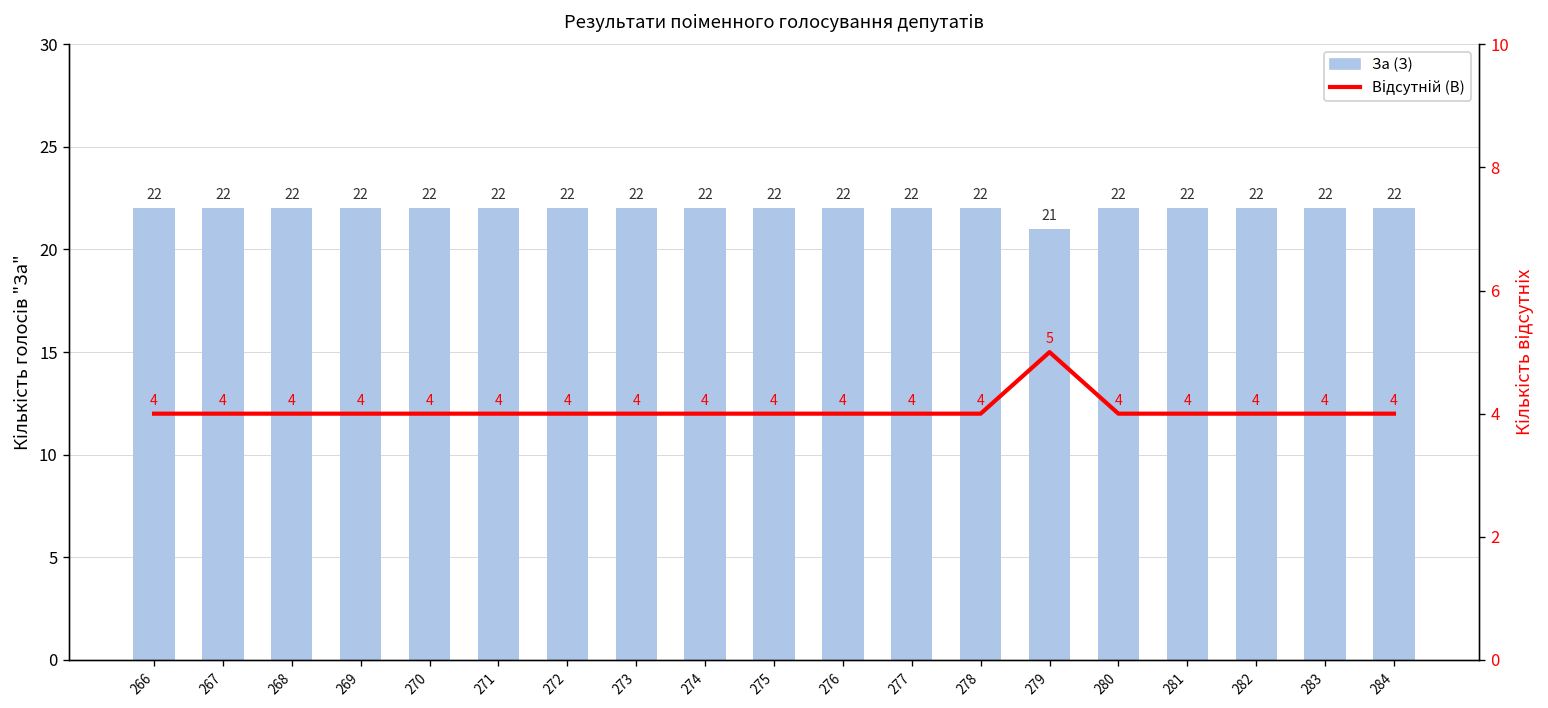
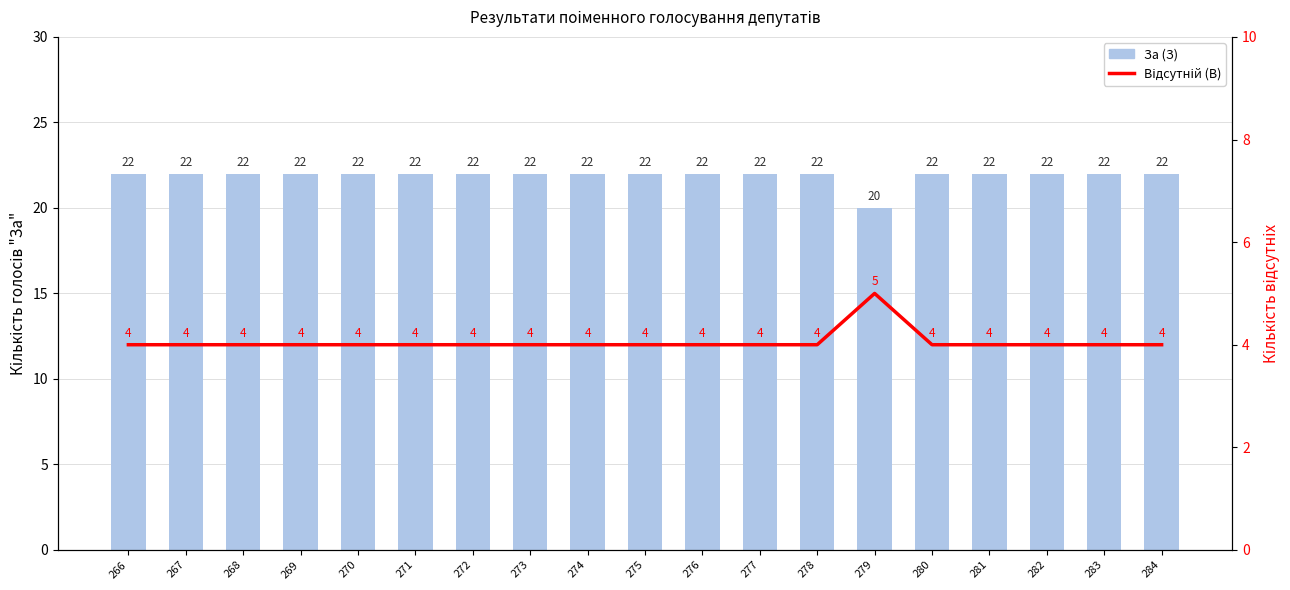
  {
    "За (З)": {
      "266": 22,
      "267": 22,
      "268": 22,
      "269": 22,
      "270": 22,
      "271": 22,
      "272": 22,
      "273": 22,
      "274": 22,
      "275": 22,
      "276": 22,
      "277": 22,
      "278": 22,
-     "279": 21,
+     "279": 20,
      "280": 22,
      "281": 22,
      "282": 22,
      "283": 22,
      "284": 22
    },
    "Відсутній (В)": {
      "266": 4,
      "267": 4,
      "268": 4,
      "269": 4,
      "270": 4,
      "271": 4,
      "272": 4,
      "273": 4,
      "274": 4,
      "275": 4,
      "276": 4,
      "277": 4,
      "278": 4,
      "279": 5,
      "280": 4,
      "281": 4,
      "282": 4,
      "283": 4,
      "284": 4
    }
  }
